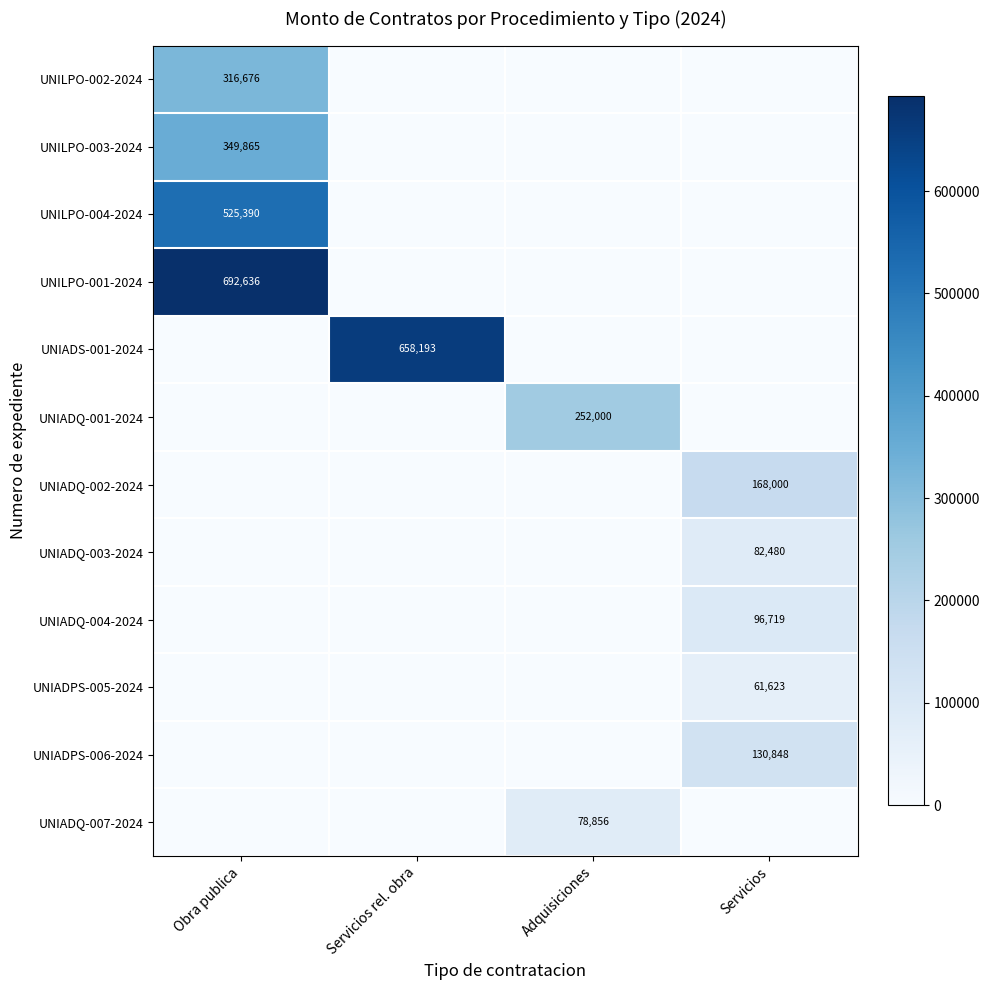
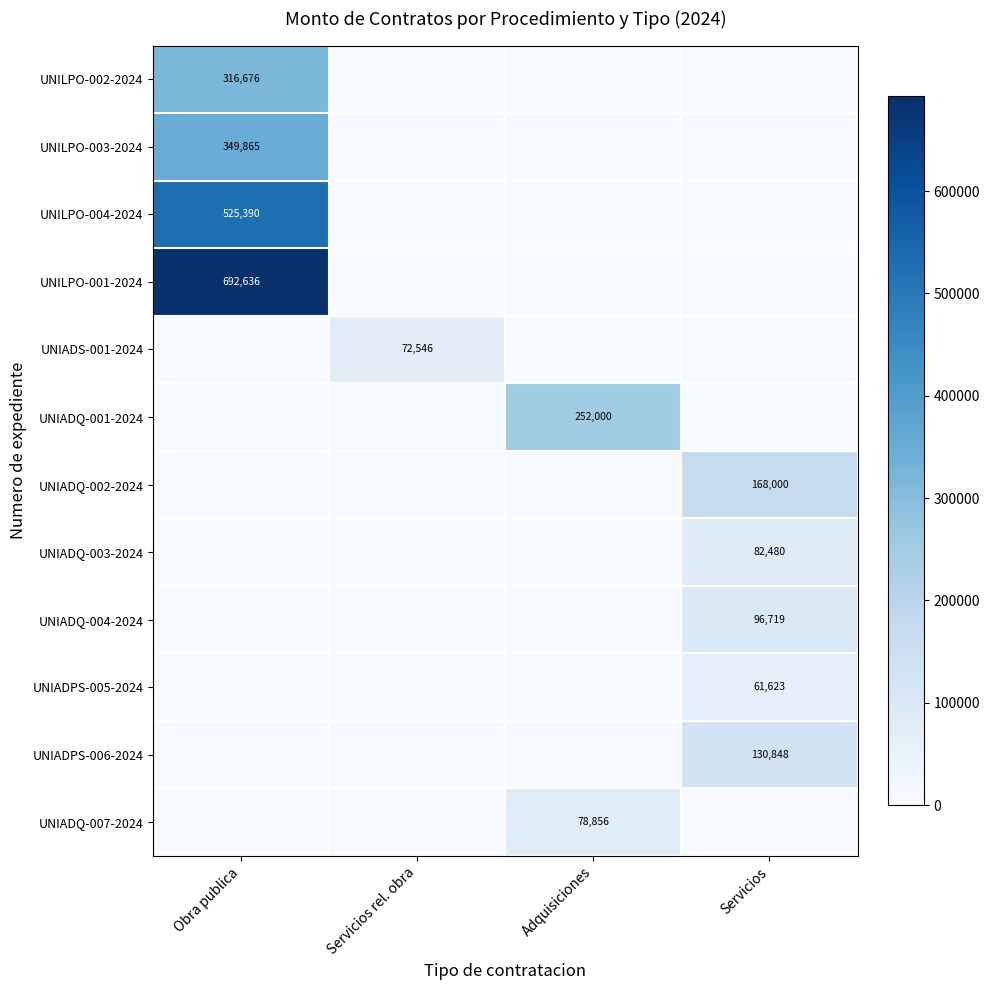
  {
    "UNILPO-002-2024": {
      "Obra publica": "316,676"
    },
    "UNILPO-003-2024": {
      "Obra publica": "349,865"
    },
    "UNILPO-004-2024": {
      "Obra publica": "525,390"
    },
    "UNILPO-001-2024": {
      "Obra publica": "692,636"
    },
    "UNIADS-001-2024": {
-     "Servicios rel. obra": "658,193"
+     "Servicios rel. obra": "72,546"
    },
    "UNIADQ-001-2024": {
      "Adquisiciones": "252,000"
    },
    "UNIADQ-002-2024": {
      "Servicios": "168,000"
    },
    "UNIADQ-003-2024": {
      "Servicios": "82,480"
    },
    "UNIADQ-004-2024": {
      "Servicios": "96,719"
    },
    "UNIADPS-005-2024": {
      "Servicios": "61,623"
    },
    "UNIADPS-006-2024": {
      "Servicios": "130,848"
    },
    "UNIADQ-007-2024": {
      "Adquisiciones": "78,856"
    }
  }
